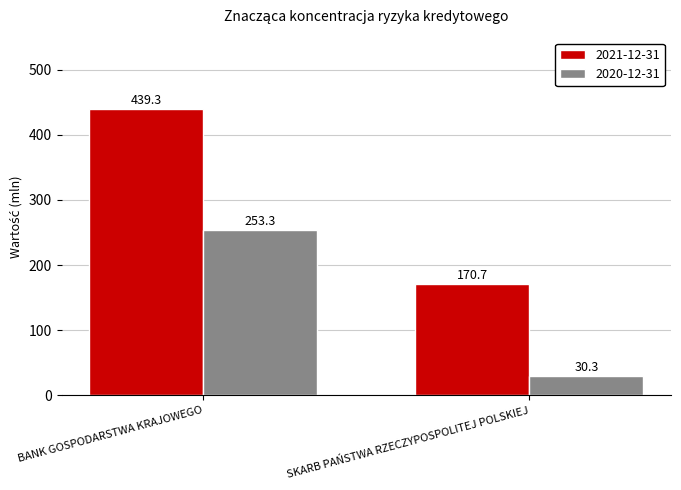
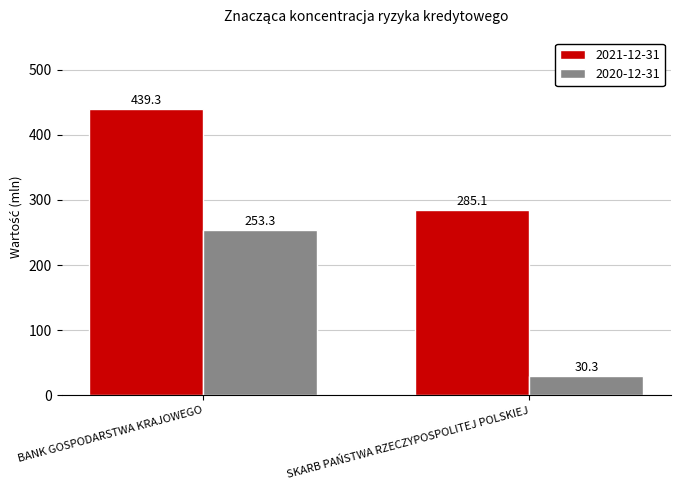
  {
    "2021-12-31": {
      "BANK GOSPODARSTWA KRAJOWEGO": 439.3,
-     "SKARB PAŃSTWA RZECZYPOSPOLITEJ POLSKIEJ": 170.7
+     "SKARB PAŃSTWA RZECZYPOSPOLITEJ POLSKIEJ": 285.1
    },
    "2020-12-31": {
      "BANK GOSPODARSTWA KRAJOWEGO": 253.3,
      "SKARB PAŃSTWA RZECZYPOSPOLITEJ POLSKIEJ": 30.3
    }
  }
